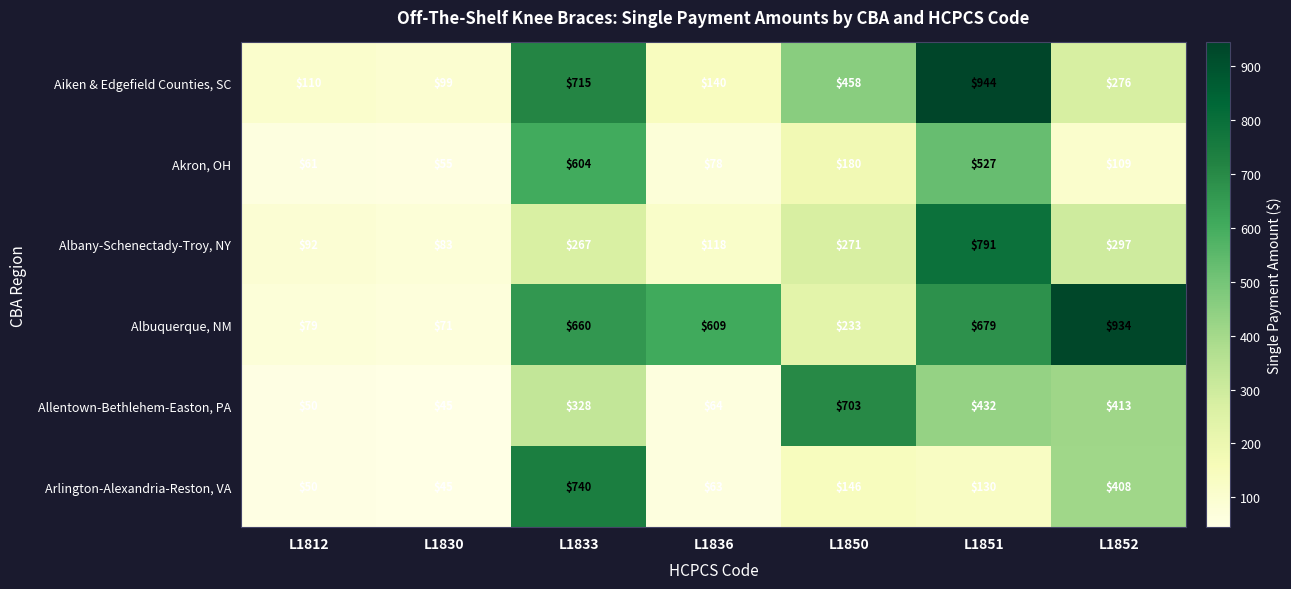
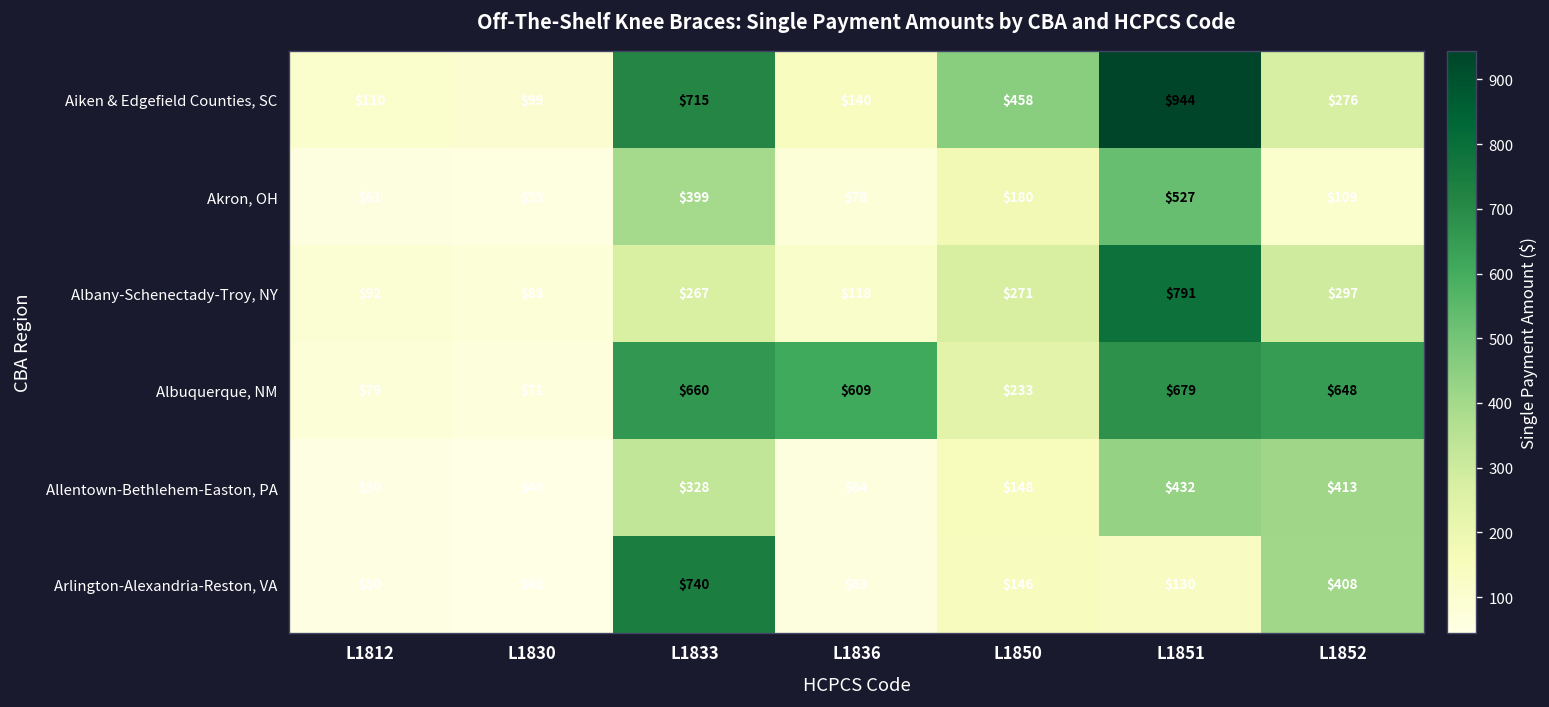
  {
    "Aiken & Edgefield Counties, SC": {
      "L1812": "$110",
      "L1833": "$715",
      "L1836": "$140",
      "L1850": "$458",
      "L1851": "$944",
      "L1852": "$276"
    },
    "Akron, OH": {
-     "L1833": "$604",
+     "L1833": "$399",
      "L1850": "$180",
      "L1851": "$527",
      "L1852": "$109"
    },
    "Albany-Schenectady-Troy, NY": {
      "L1833": "$267",
      "L1836": "$118",
      "L1850": "$271",
      "L1851": "$791",
      "L1852": "$297"
    },
    "Albuquerque, NM": {
      "L1833": "$660",
      "L1836": "$609",
      "L1850": "$233",
      "L1851": "$679",
-     "L1852": "$934"
+     "L1852": "$648"
    },
    "Allentown-Bethlehem-Easton, PA": {
      "L1833": "$328",
-     "L1850": "$703",
+     "L1850": "$148",
      "L1851": "$432",
      "L1852": "$413"
    },
    "Arlington-Alexandria-Reston, VA": {
      "L1833": "$740",
      "L1850": "$146",
      "L1851": "$130",
      "L1852": "$408"
    }
  }
